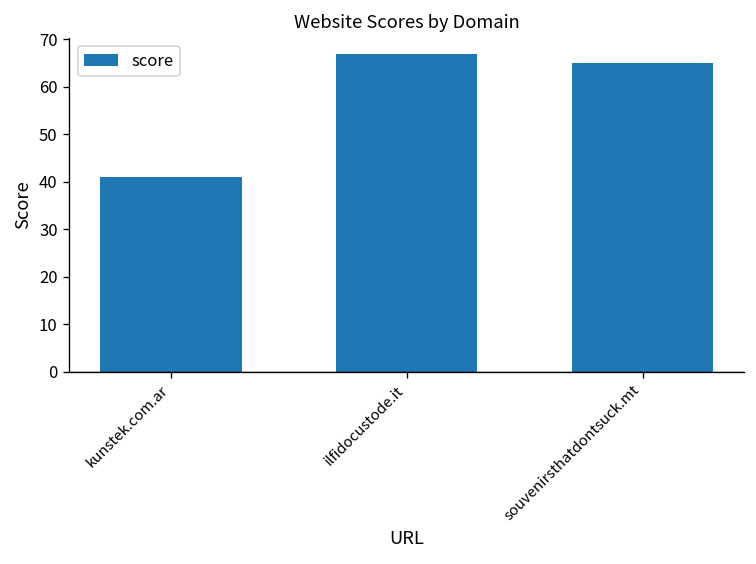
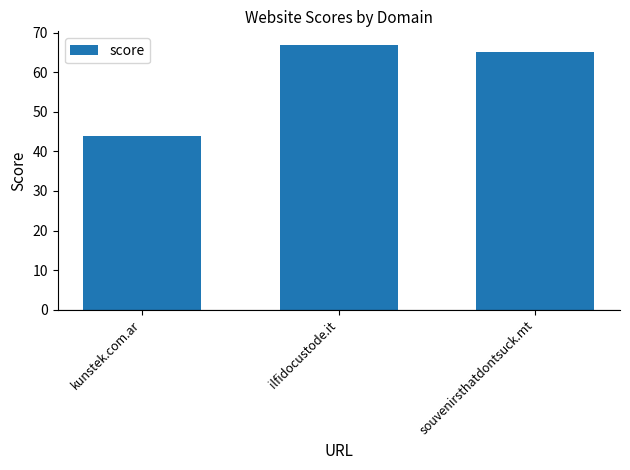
  {
-   "kunstek.com.ar": 41,
+   "kunstek.com.ar": 44,
    "ilfidocustode.it": 67,
    "souvenirsthatdontsuck.mt": 65
  }
